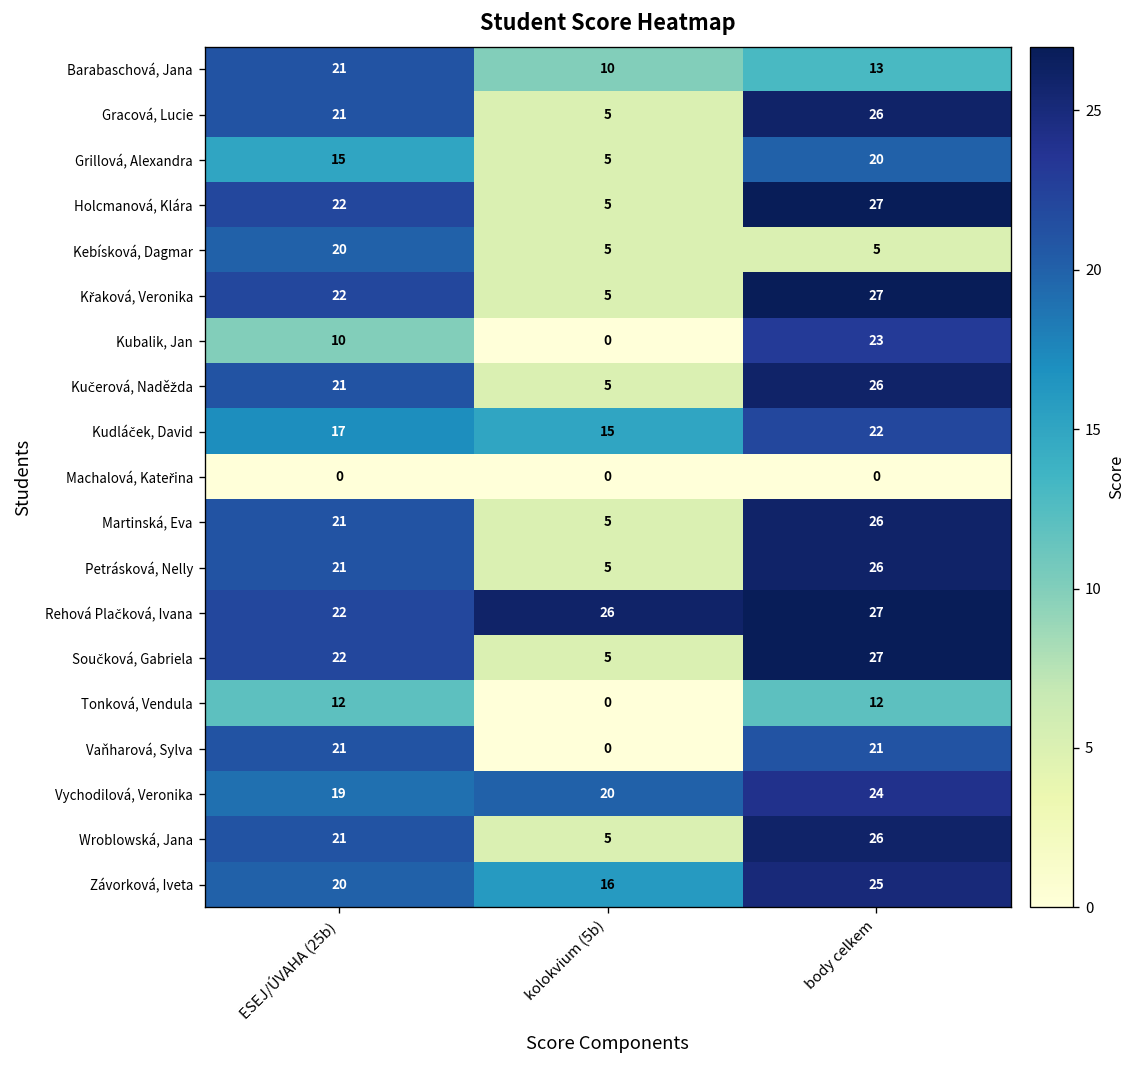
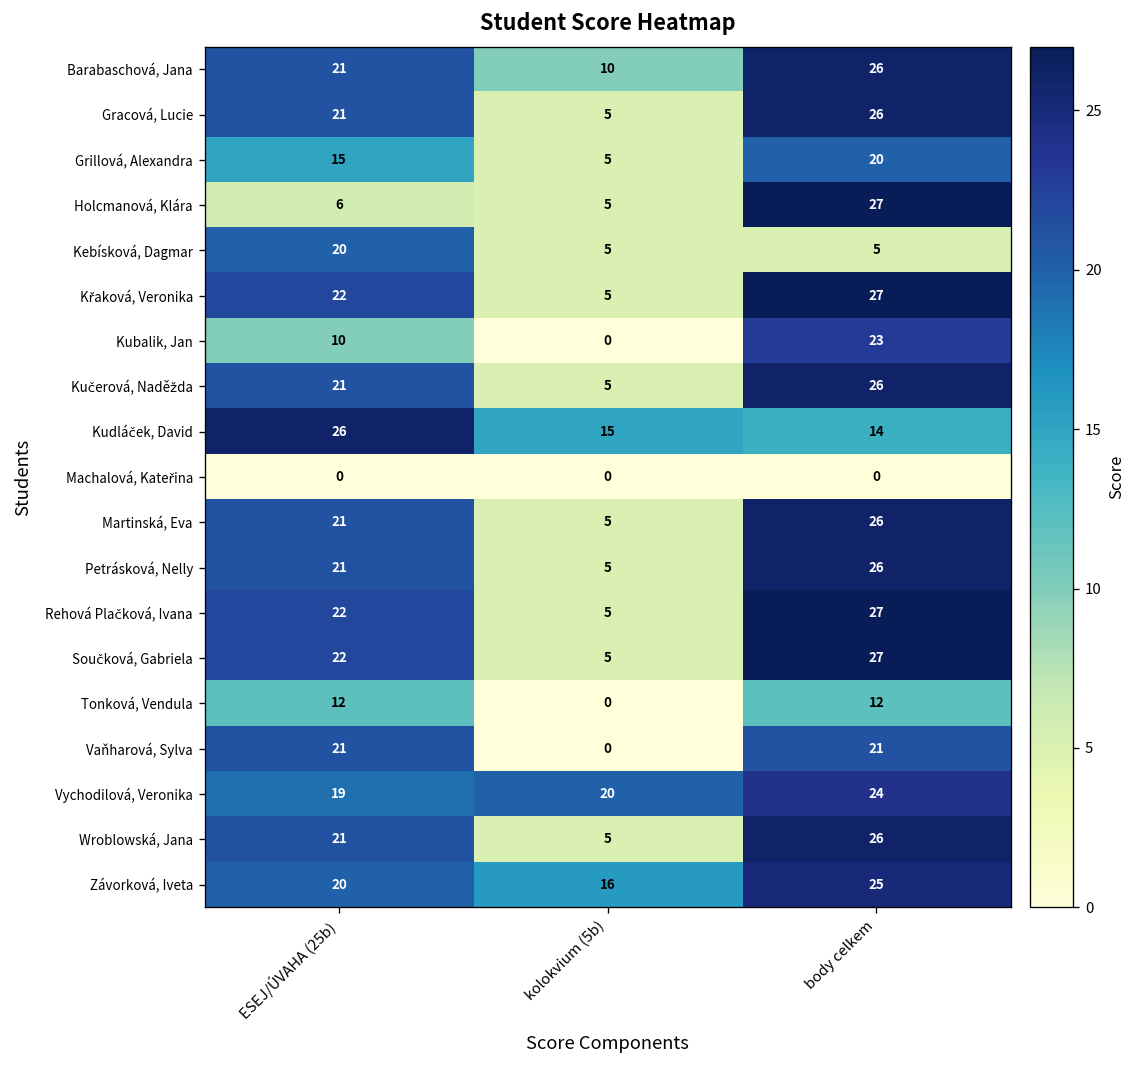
  {
    "Barabaschová, Jana": {
      "ESEJ/ÚVAHA (25b)": 21,
      "kolokvium (5b)": 10,
-     "body celkem": 13
+     "body celkem": 26
    },
    "Gracová, Lucie": {
      "ESEJ/ÚVAHA (25b)": 21,
      "kolokvium (5b)": 5,
      "body celkem": 26
    },
    "Grillová, Alexandra": {
      "ESEJ/ÚVAHA (25b)": 15,
      "kolokvium (5b)": 5,
      "body celkem": 20
    },
    "Holcmanová, Klára": {
-     "ESEJ/ÚVAHA (25b)": 22,
+     "ESEJ/ÚVAHA (25b)": 6,
      "kolokvium (5b)": 5,
      "body celkem": 27
    },
    "Kebísková, Dagmar": {
      "ESEJ/ÚVAHA (25b)": 20,
      "kolokvium (5b)": 5,
      "body celkem": 5
    },
    "Křaková, Veronika": {
      "ESEJ/ÚVAHA (25b)": 22,
      "kolokvium (5b)": 5,
      "body celkem": 27
    },
    "Kubalik, Jan": {
      "ESEJ/ÚVAHA (25b)": 10,
      "kolokvium (5b)": 0,
      "body celkem": 23
    },
    "Kučerová, Naděžda": {
      "ESEJ/ÚVAHA (25b)": 21,
      "kolokvium (5b)": 5,
      "body celkem": 26
    },
    "Kudláček, David": {
-     "ESEJ/ÚVAHA (25b)": 17,
+     "ESEJ/ÚVAHA (25b)": 26,
      "kolokvium (5b)": 15,
-     "body celkem": 22
+     "body celkem": 14
    },
    "Machalová, Kateřina": {
      "ESEJ/ÚVAHA (25b)": 0,
      "kolokvium (5b)": 0,
      "body celkem": 0
    },
    "Martinská, Eva": {
      "ESEJ/ÚVAHA (25b)": 21,
      "kolokvium (5b)": 5,
      "body celkem": 26
    },
    "Petrásková, Nelly": {
      "ESEJ/ÚVAHA (25b)": 21,
      "kolokvium (5b)": 5,
      "body celkem": 26
    },
    "Rehová Plačková, Ivana": {
      "ESEJ/ÚVAHA (25b)": 22,
-     "kolokvium (5b)": 26,
+     "kolokvium (5b)": 5,
      "body celkem": 27
    },
    "Součková, Gabriela": {
      "ESEJ/ÚVAHA (25b)": 22,
      "kolokvium (5b)": 5,
      "body celkem": 27
    },
    "Tonková, Vendula": {
      "ESEJ/ÚVAHA (25b)": 12,
      "kolokvium (5b)": 0,
      "body celkem": 12
    },
    "Vaňharová, Sylva": {
      "ESEJ/ÚVAHA (25b)": 21,
      "kolokvium (5b)": 0,
      "body celkem": 21
    },
    "Vychodilová, Veronika": {
      "ESEJ/ÚVAHA (25b)": 19,
      "kolokvium (5b)": 20,
      "body celkem": 24
    },
    "Wroblowská, Jana": {
      "ESEJ/ÚVAHA (25b)": 21,
      "kolokvium (5b)": 5,
      "body celkem": 26
    },
    "Závorková, Iveta": {
      "ESEJ/ÚVAHA (25b)": 20,
      "kolokvium (5b)": 16,
      "body celkem": 25
    }
  }
